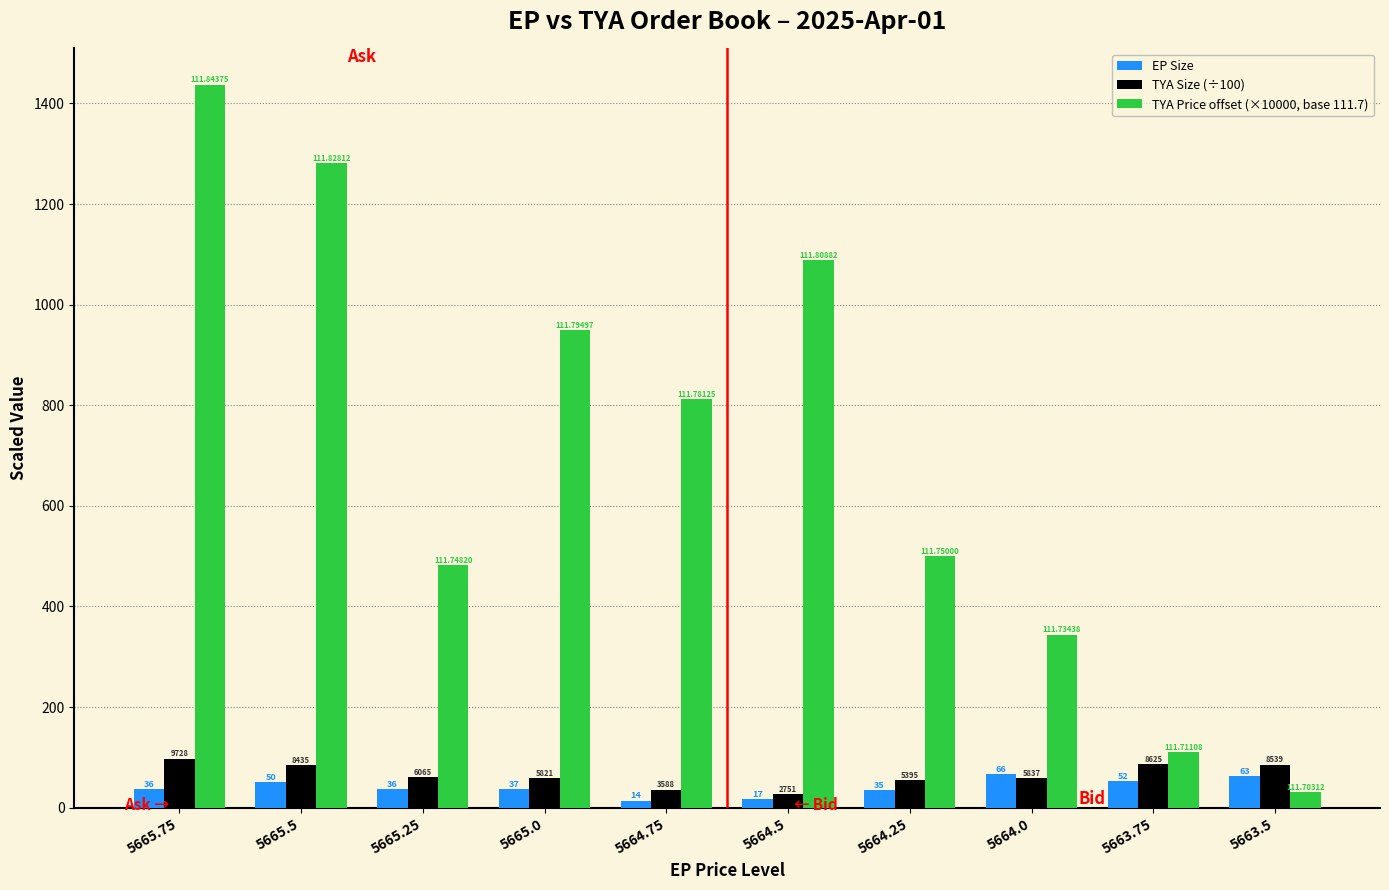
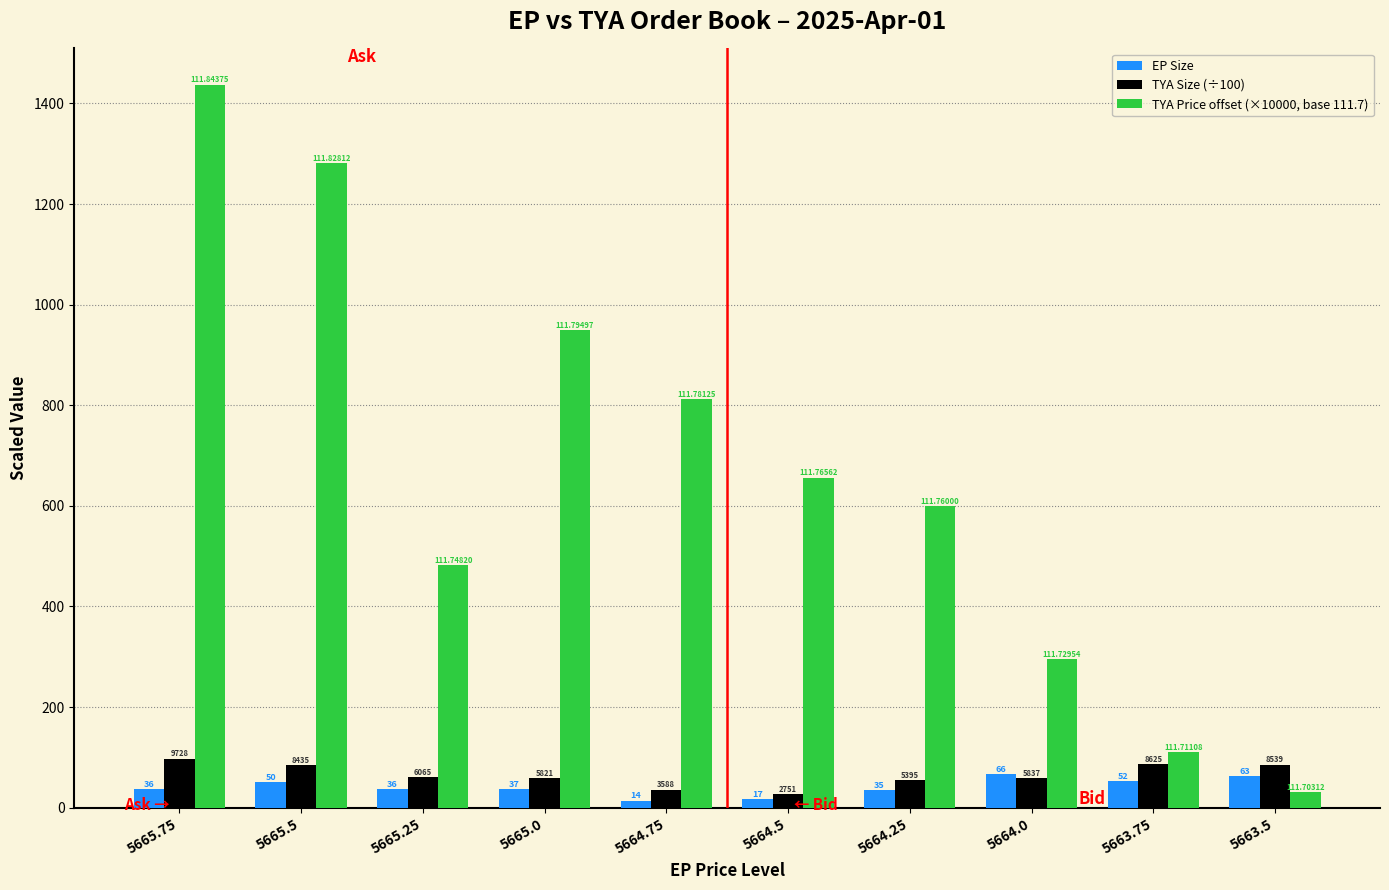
  {
    "EP Size": {
      "5665.75": 36,
      "5665.5": 50,
      "5665.25": 36,
      "5665.0": 37,
      "5664.75": 14,
      "5664.5": 17,
      "5664.25": 35,
      "5664.0": 66,
      "5663.75": 52,
      "5663.5": 63
    },
    "TYA Price offset (×10000, base 111.7)": {
-     "5664.5": 111.80882,
-     "5664.25": 111.75000,
-     "5664.0": 111.73438
+     "5664.5": 111.76562,
+     "5664.25": 111.76000,
+     "5664.0": 111.72954
    }
  }
